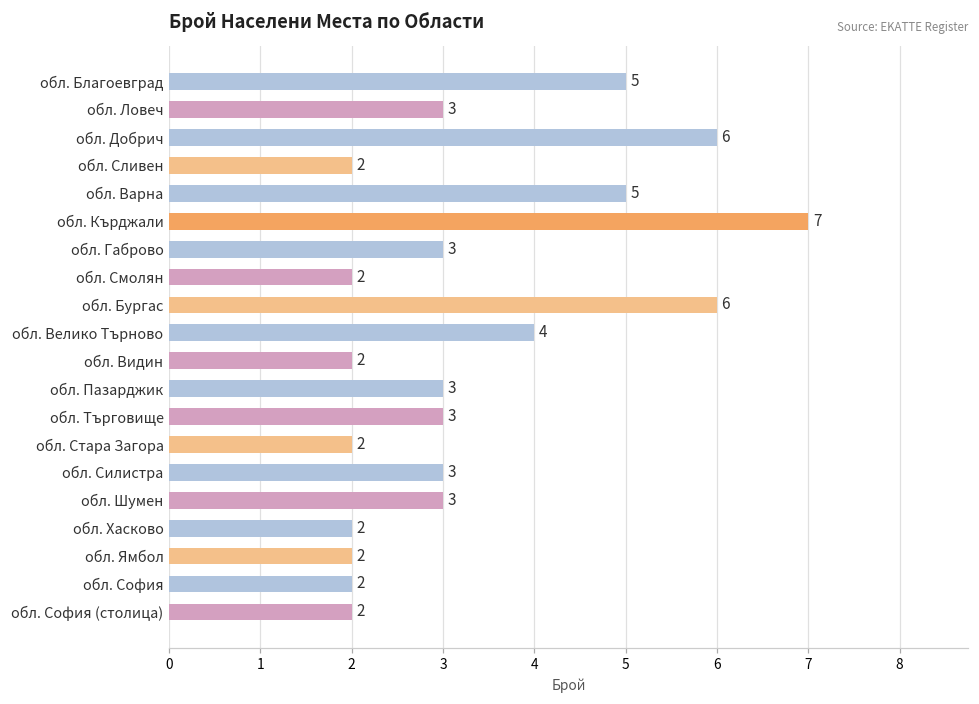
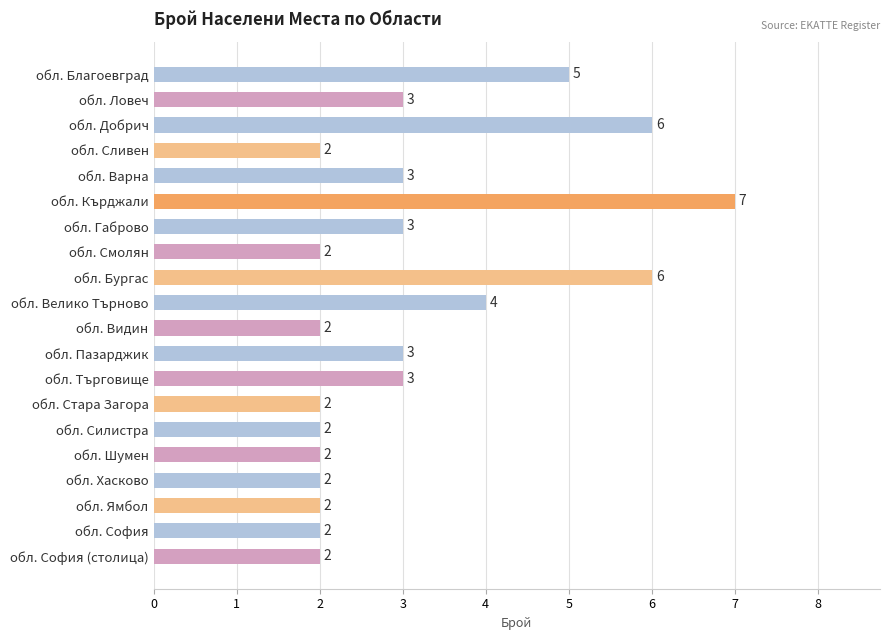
  {
    "обл. Благоевград": 5,
    "обл. Ловеч": 3,
    "обл. Добрич": 6,
    "обл. Сливен": 2,
-   "обл. Варна": 5,
+   "обл. Варна": 3,
    "обл. Кърджали": 7,
    "обл. Габрово": 3,
    "обл. Смолян": 2,
    "обл. Бургас": 6,
    "обл. Велико Търново": 4,
    "обл. Видин": 2,
    "обл. Пазарджик": 3,
    "обл. Търговище": 3,
    "обл. Стара Загора": 2,
-   "обл. Силистра": 3,
-   "обл. Шумен": 3,
+   "обл. Силистра": 2,
+   "обл. Шумен": 2,
    "обл. Хасково": 2,
    "обл. Ямбол": 2,
    "обл. София": 2,
    "обл. София (столица)": 2
  }
